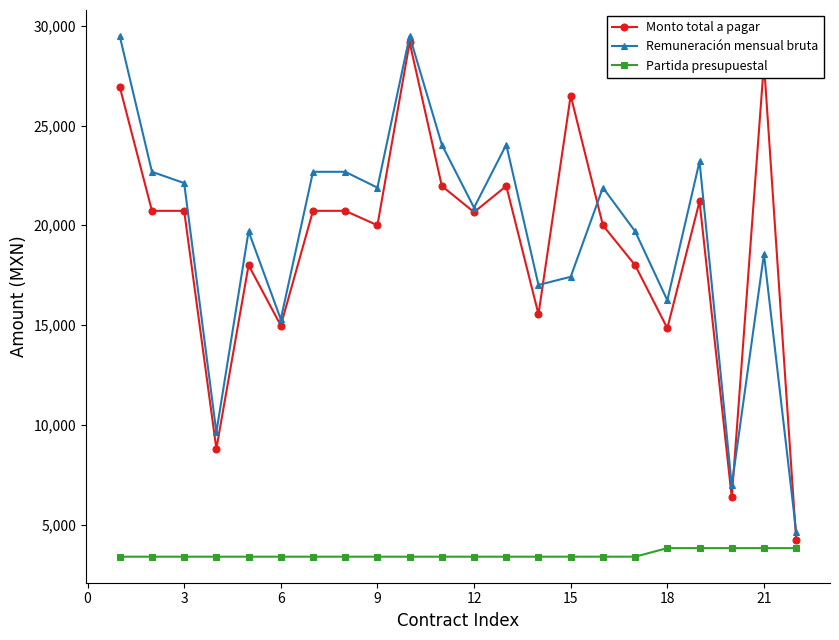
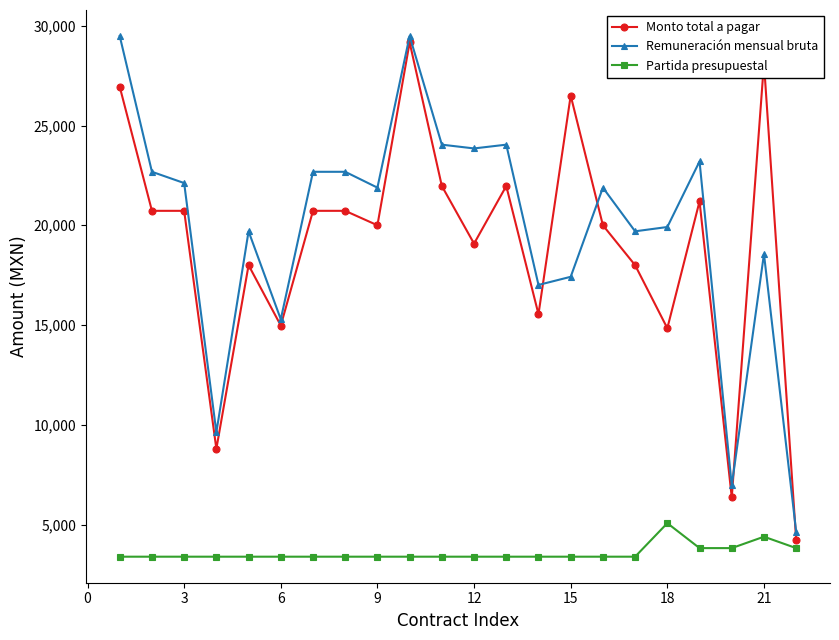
  {
    "Monto total a pagar": {
      "3": "20,700",
      "6": "15,000",
      "9": "20,000",
-     "12": "20,700",
+     "12": "19,100",
      "15": "26,500",
      "18": "14,800"
    },
    "Remuneración mensual bruta": {
      "3": "22,100",
      "6": "15,300",
      "9": "21,900",
-     "12": "20,900",
+     "12": "23,900",
      "15": "17,400",
-     "18": "16,200",
+     "18": "19,900",
      "21": "18,600"
    },
    "Partida presupuestal": {
      "3": "3,400",
      "6": "3,400",
      "9": "3,400",
      "12": "3,400",
      "15": "3,400",
-     "18": "3,800",
-     "21": "3,800"
+     "18": "5,100",
+     "21": "4,400"
    }
  }
